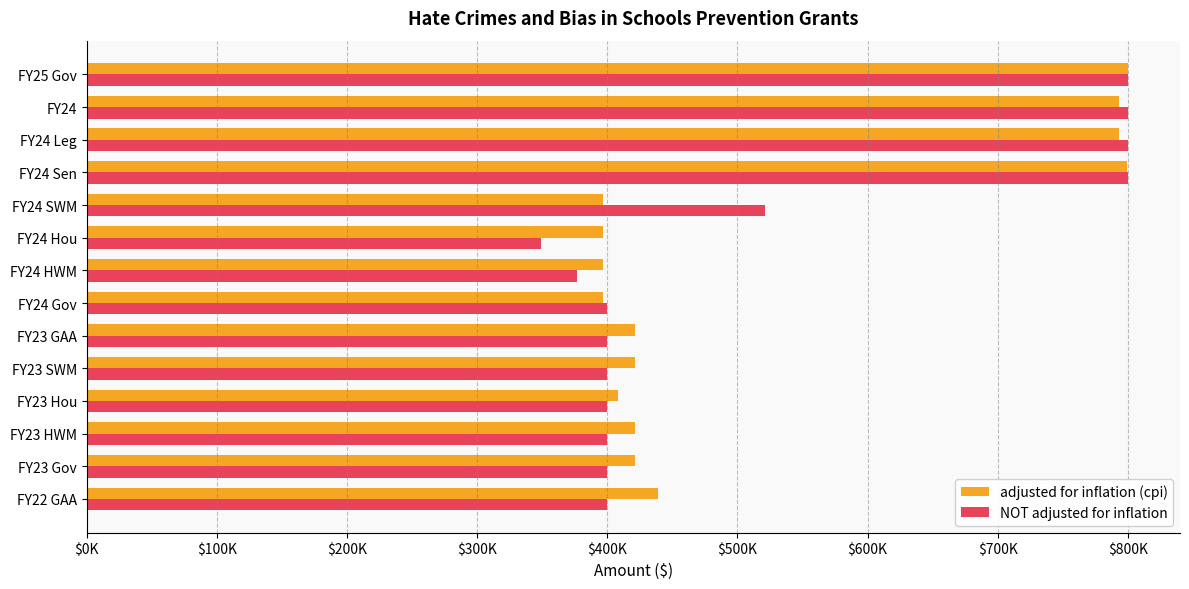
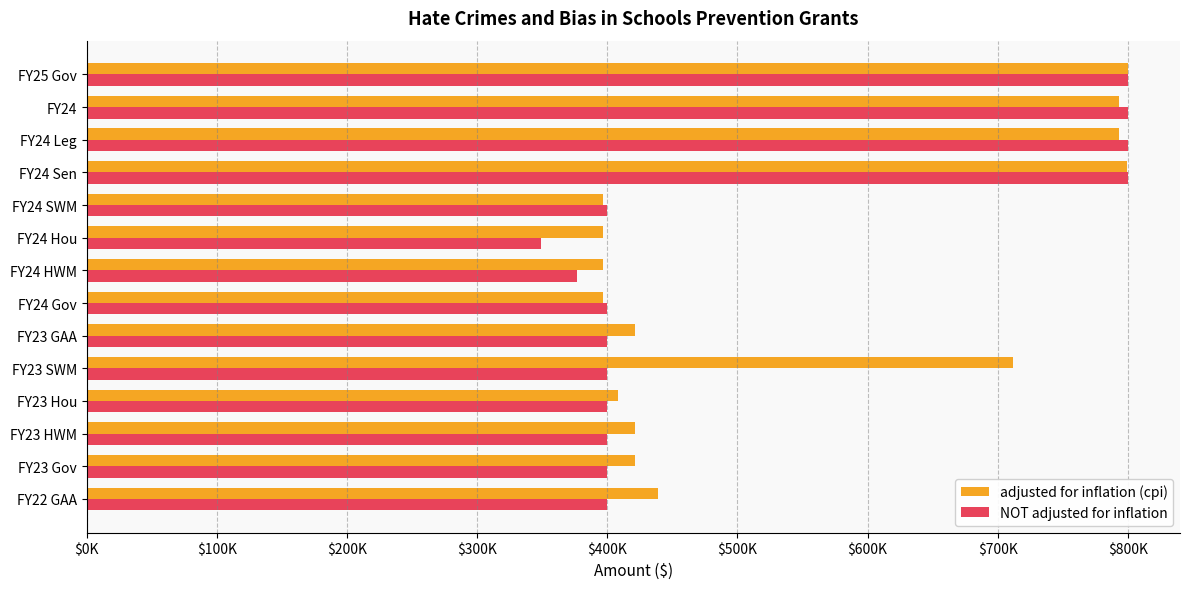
  {
    "adjusted for inflation (cpi)": {
      "FY25 Gov": "$800000",
      "FY24": "$793000",
      "FY24 Leg": "$793000",
      "FY24 Sen": "$799000",
      "FY24 SWM": "$396000",
      "FY24 Hou": "$396000",
      "FY24 HWM": "$396000",
      "FY24 Gov": "$396000",
      "FY23 GAA": "$421000",
-     "FY23 SWM": "$421000",
+     "FY23 SWM": "$712000",
      "FY23 Hou": "$408000",
      "FY23 HWM": "$421000",
      "FY23 Gov": "$421000",
      "FY22 GAA": "$439000"
    },
    "NOT adjusted for inflation": {
      "FY25 Gov": "$800000",
      "FY24": "$800000",
      "FY24 Leg": "$800000",
      "FY24 Sen": "$800000",
-     "FY24 SWM": "$521000",
+     "FY24 SWM": "$400000",
      "FY24 Hou": "$349000",
      "FY24 HWM": "$377000",
      "FY24 Gov": "$400000",
      "FY23 GAA": "$400000",
      "FY23 SWM": "$400000",
      "FY23 Hou": "$400000",
      "FY23 HWM": "$400000",
      "FY23 Gov": "$400000",
      "FY22 GAA": "$400000"
    }
  }
